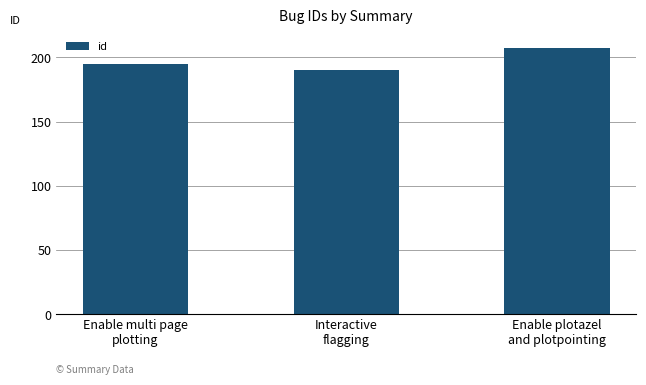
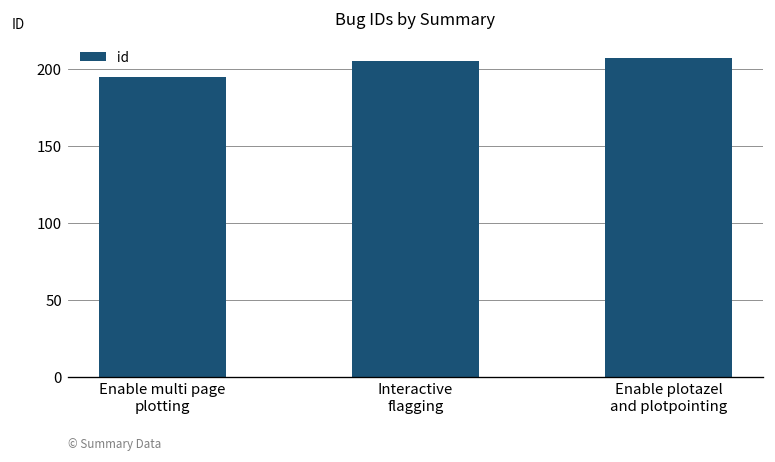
  {
    "Enable multi page plotting": 195,
-   "Interactive flagging": 190,
+   "Interactive flagging": 205,
    "Enable plotazel and plotpointing": 207
  }
